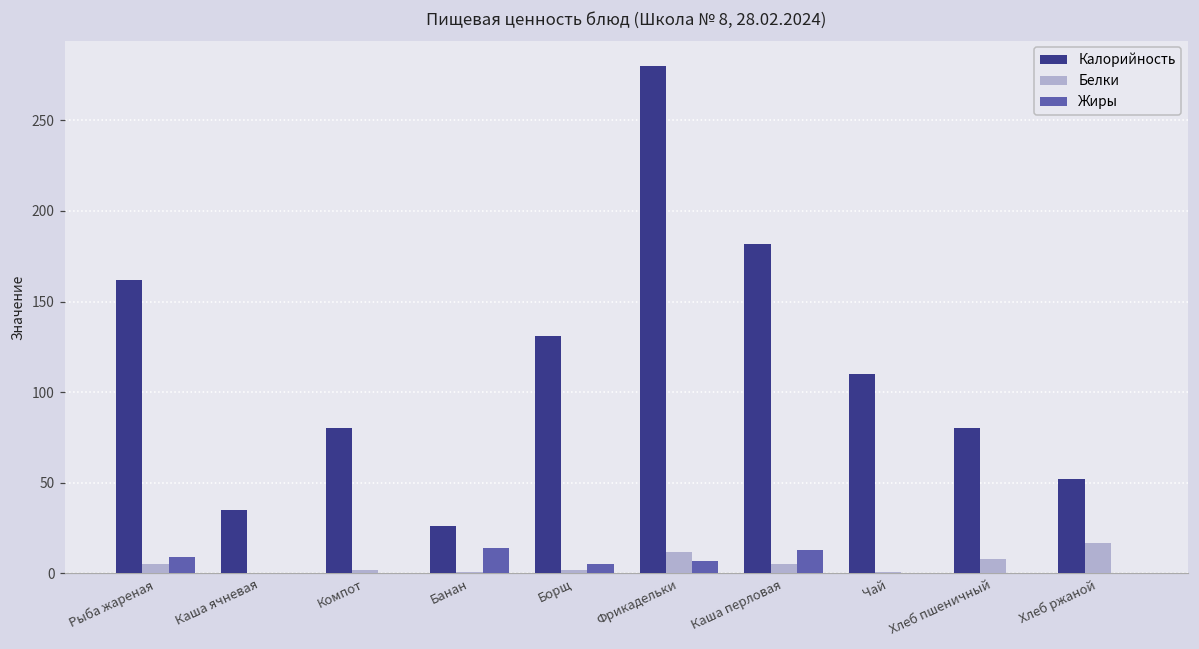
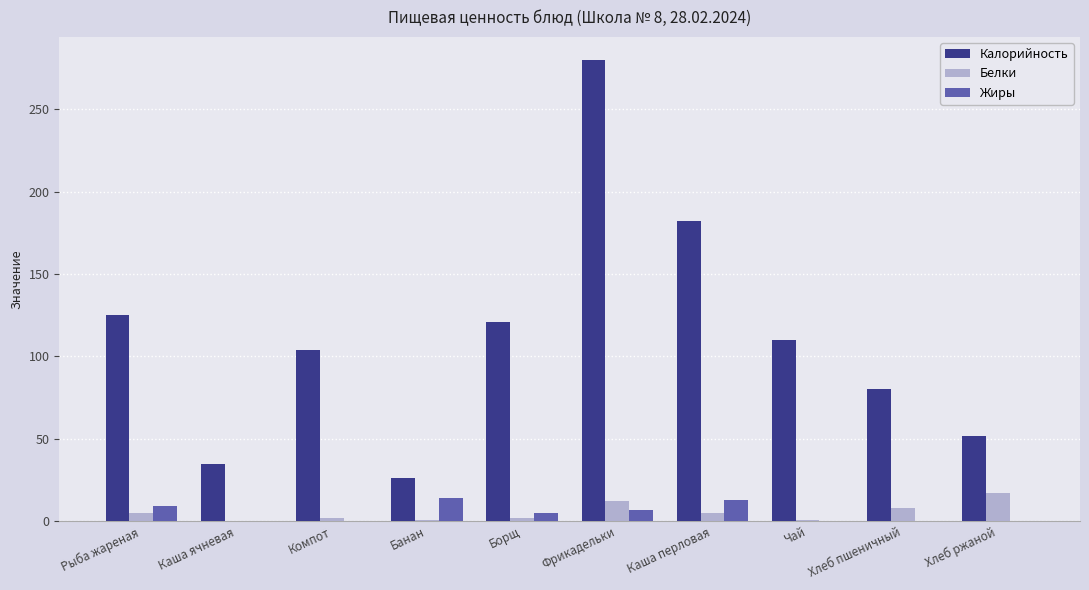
  {
    "Калорийность": {
-     "Рыба жареная": 162,
+     "Рыба жареная": 125,
      "Каша ячневая": 35,
-     "Компот": 80,
+     "Компот": 104,
      "Банан": 26,
-     "Борщ": 131,
+     "Борщ": 121,
      "Фрикадельки": 280,
      "Каша перловая": 182,
      "Чай": 110,
      "Хлеб пшеничный": 80,
      "Хлеб ржаной": 52
    },
    "Белки": {
      "Рыба жареная": 5,
      "Компот": 2,
      "Борщ": 2,
      "Фрикадельки": 12,
      "Каша перловая": 5,
      "Хлеб пшеничный": 8,
      "Хлеб ржаной": 17
    },
    "Жиры": {
      "Рыба жареная": 9,
      "Компот": 0,
      "Банан": 14,
      "Борщ": 5,
      "Фрикадельки": 7,
      "Каша перловая": 13,
      "Хлеб пшеничный": 0,
      "Хлеб ржаной": 0
    }
  }
